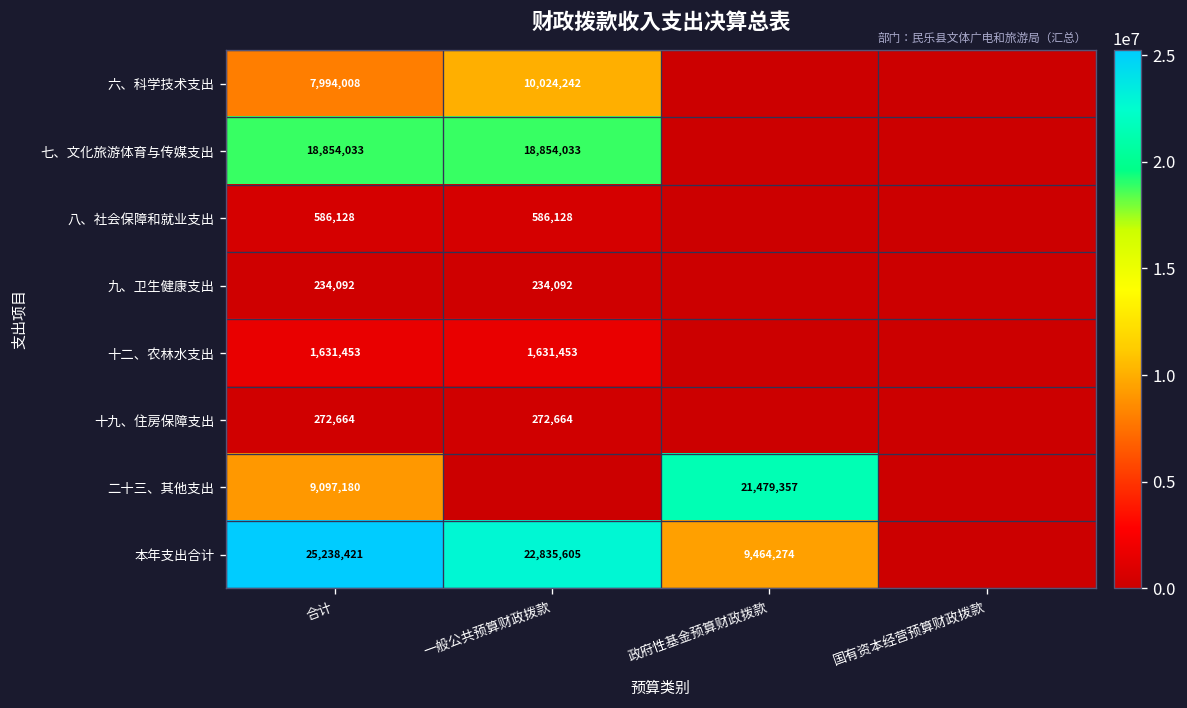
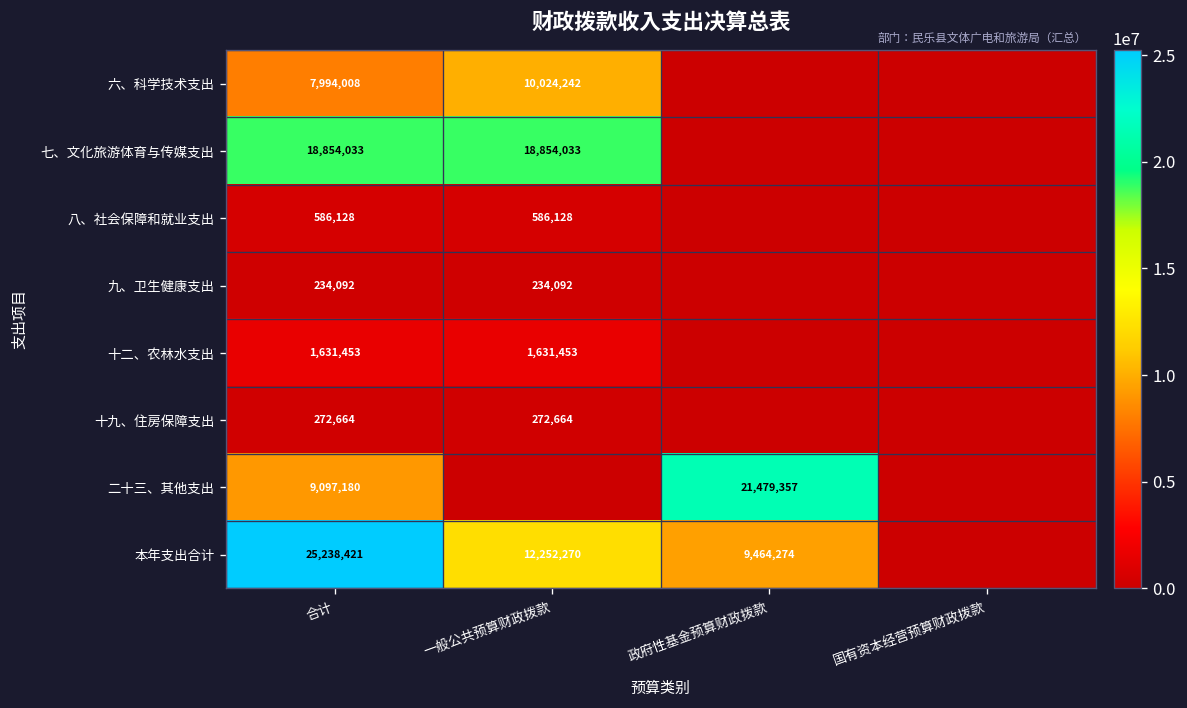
  {
    "六、科学技术支出": {
      "合计": "7,994,008",
      "一般公共预算财政拨款": "10,024,242"
    },
    "七、文化旅游体育与传媒支出": {
      "合计": "18,854,033",
      "一般公共预算财政拨款": "18,854,033"
    },
    "八、社会保障和就业支出": {
      "合计": "586,128",
      "一般公共预算财政拨款": "586,128"
    },
    "九、卫生健康支出": {
      "合计": "234,092",
      "一般公共预算财政拨款": "234,092"
    },
    "十二、农林水支出": {
      "合计": "1,631,453",
      "一般公共预算财政拨款": "1,631,453"
    },
    "十九、住房保障支出": {
      "合计": "272,664",
      "一般公共预算财政拨款": "272,664"
    },
    "二十三、其他支出": {
      "合计": "9,097,180",
      "政府性基金预算财政拨款": "21,479,357"
    },
    "本年支出合计": {
      "合计": "25,238,421",
-     "一般公共预算财政拨款": "22,835,605",
+     "一般公共预算财政拨款": "12,252,270",
      "政府性基金预算财政拨款": "9,464,274"
    }
  }
